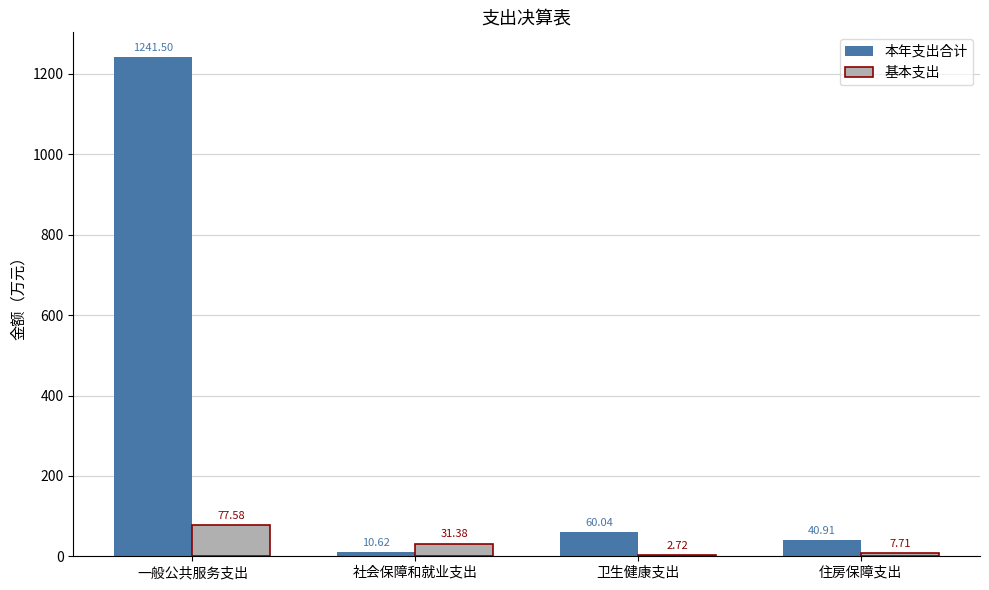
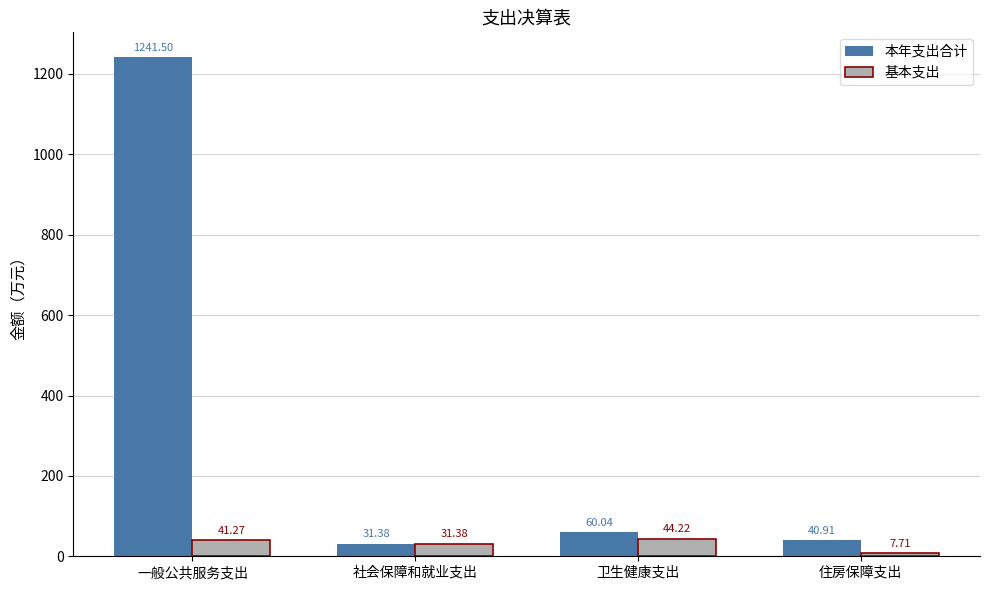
  {
    "本年支出合计": {
      "一般公共服务支出": 1241.50,
-     "社会保障和就业支出": 10.62,
+     "社会保障和就业支出": 31.38,
      "卫生健康支出": 60.04,
      "住房保障支出": 40.91
    },
    "基本支出": {
-     "一般公共服务支出": 77.58,
+     "一般公共服务支出": 41.27,
      "社会保障和就业支出": 31.38,
-     "卫生健康支出": 2.72,
+     "卫生健康支出": 44.22,
      "住房保障支出": 7.71
    }
  }
